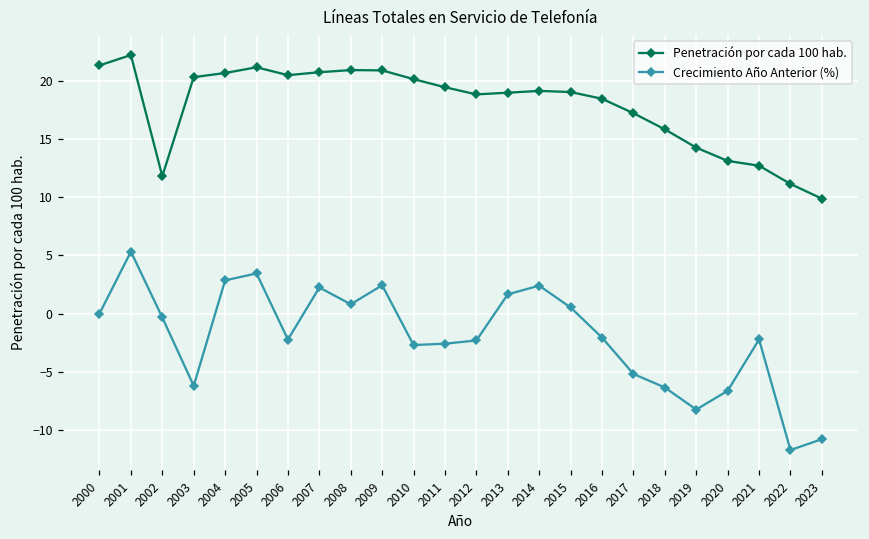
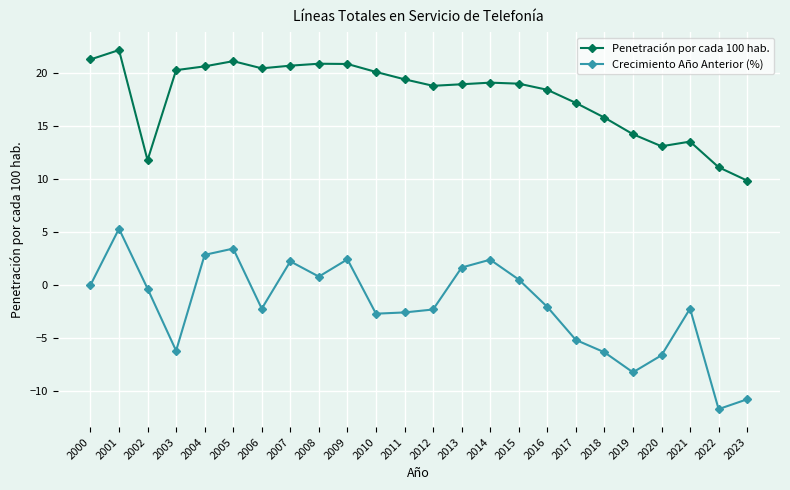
  {
    "Penetración por cada 100 hab.": {
      "2000": 21.3,
      "2001": 22.2,
      "2002": 11.8,
      "2003": 20.3,
      "2004": 20.7,
      "2005": 21.2,
      "2006": 20.5,
      "2007": 20.7,
      "2008": 20.9,
      "2009": 20.9,
      "2010": 20.1,
      "2011": 19.5,
      "2012": 18.8,
      "2013": 19.0,
      "2014": 19.1,
      "2015": 19.0,
      "2016": 18.5,
      "2017": 17.2,
      "2018": 15.8,
      "2019": 14.3,
      "2020": 13.1,
-     "2021": 12.7,
+     "2021": 13.6,
      "2022": 11.1,
      "2023": 9.9
    },
    "Crecimiento Año Anterior (%)": {
      "2000": 0.0,
      "2001": 5.3,
      "2002": -0.3,
      "2003": -6.2,
      "2004": 2.9,
      "2005": 3.5,
      "2006": -2.2,
      "2007": 2.2,
      "2008": 0.8,
      "2009": 2.4,
      "2010": -2.7,
      "2011": -2.6,
      "2012": -2.3,
      "2013": 1.7,
      "2014": 2.4,
      "2015": 0.5,
      "2016": -2.1,
      "2017": -5.2,
      "2018": -6.3,
      "2019": -8.2,
      "2020": -6.6,
      "2021": -2.2,
      "2022": -11.7,
      "2023": -10.8
    }
  }
